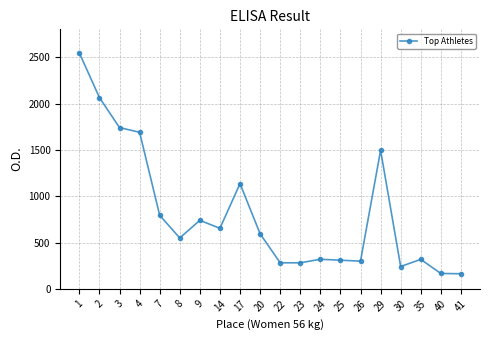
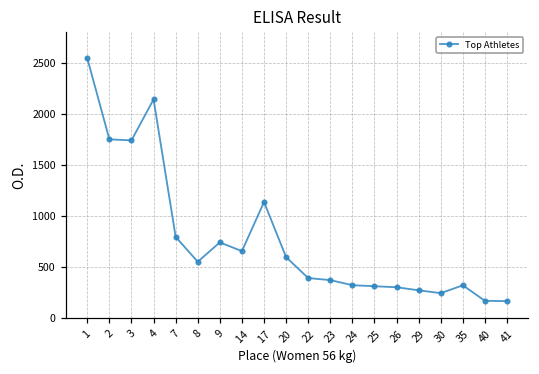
  {
    "1": 2500,
-   "2": 2100,
+   "2": 1800,
    "3": 1700,
-   "4": 1700,
+   "4": 2100,
    "7": 800,
    "8": 600,
    "9": 700,
    "14": 700,
    "17": 1100,
    "20": 600,
-   "22": 300,
-   "23": 300,
+   "22": 400,
+   "23": 400,
    "24": 300,
    "25": 300,
    "26": 300,
-   "29": 1500,
+   "29": 300,
    "30": 200,
    "35": 300,
    "40": 200,
    "41": 200
  }
